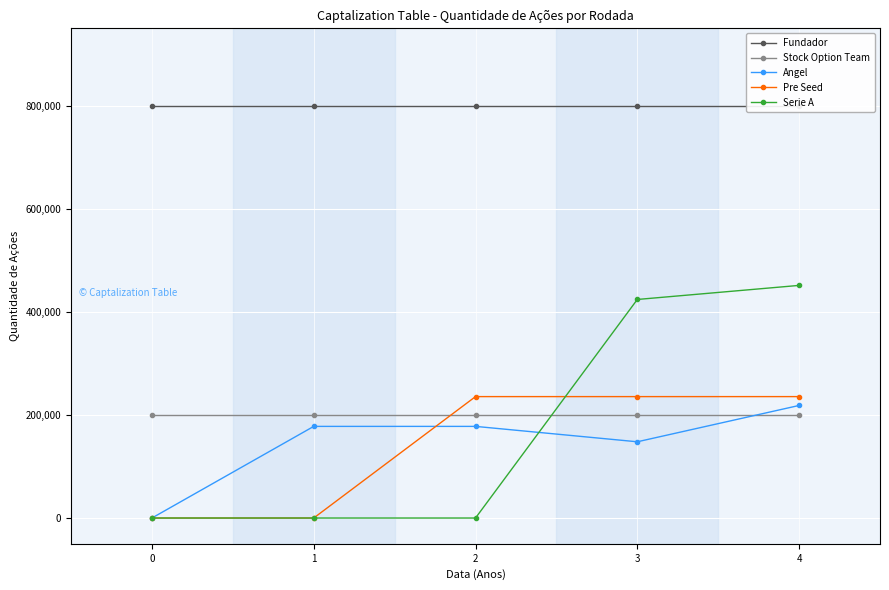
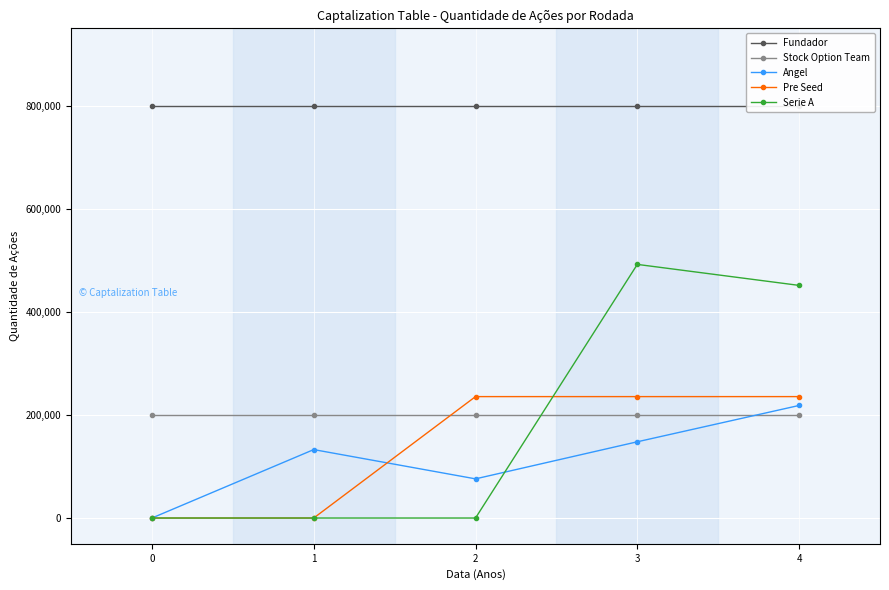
  {
    "Fundador": {
      "0": "800,000",
      "1": "800,000",
      "2": "800,000",
      "3": "800,000"
    },
    "Stock Option Team": {
      "0": "200,000",
      "1": "200,000",
      "2": "200,000",
      "3": "200,000",
      "4": "200,000"
    },
    "Angel": {
-     "1": "180,000",
-     "2": "180,000",
+     "1": "130,000",
+     "2": "80,000",
      "3": "150,000",
      "4": "220,000"
    },
    "Pre Seed": {
      "2": "240,000",
      "3": "240,000",
      "4": "240,000"
    },
    "Serie A": {
      "2": "0",
-     "3": "420,000",
+     "3": "490,000",
      "4": "450,000"
    }
  }
